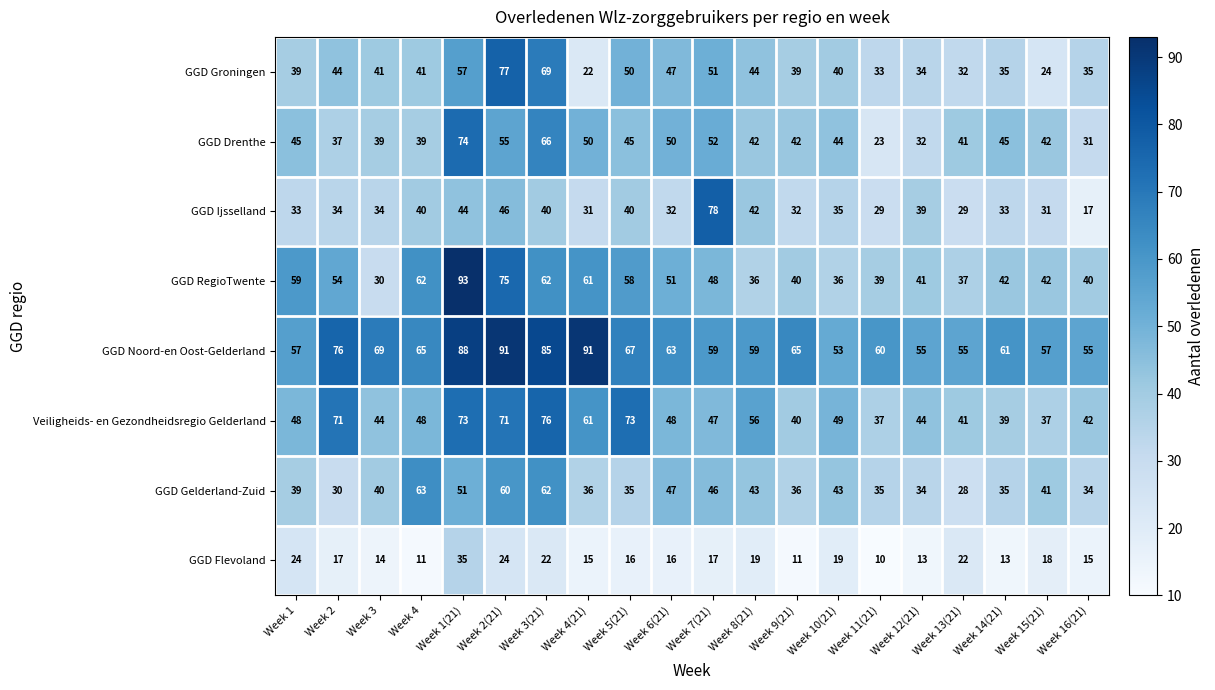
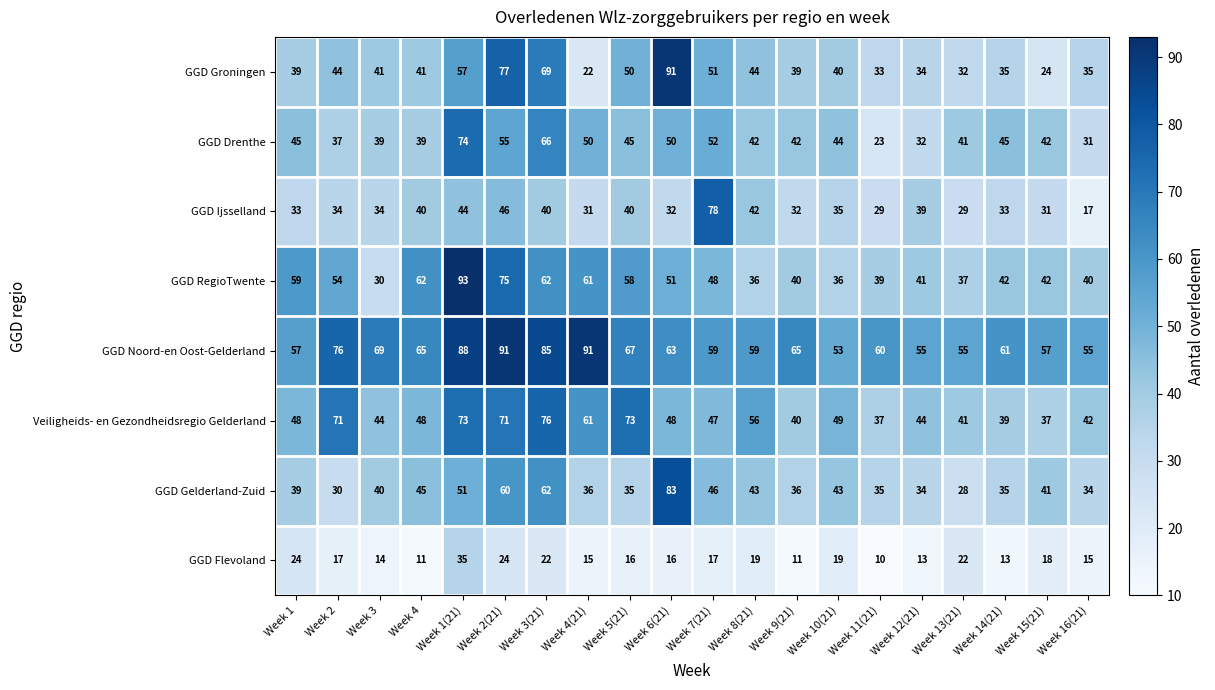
  {
    "GGD Groningen": {
      "Week 1": 39,
      "Week 2": 44,
      "Week 3": 41,
      "Week 4": 41,
      "Week 1(21)": 57,
      "Week 2(21)": 77,
      "Week 3(21)": 69,
      "Week 4(21)": 22,
      "Week 5(21)": 50,
-     "Week 6(21)": 47,
+     "Week 6(21)": 91,
      "Week 7(21)": 51,
      "Week 8(21)": 44,
      "Week 9(21)": 39,
      "Week 10(21)": 40,
      "Week 11(21)": 33,
      "Week 12(21)": 34,
      "Week 13(21)": 32,
      "Week 14(21)": 35,
      "Week 15(21)": 24,
      "Week 16(21)": 35
    },
    "GGD Drenthe": {
      "Week 1": 45,
      "Week 2": 37,
      "Week 3": 39,
      "Week 4": 39,
      "Week 1(21)": 74,
      "Week 2(21)": 55,
      "Week 3(21)": 66,
      "Week 4(21)": 50,
      "Week 5(21)": 45,
      "Week 6(21)": 50,
      "Week 7(21)": 52,
      "Week 8(21)": 42,
      "Week 9(21)": 42,
      "Week 10(21)": 44,
      "Week 11(21)": 23,
      "Week 12(21)": 32,
      "Week 13(21)": 41,
      "Week 14(21)": 45,
      "Week 15(21)": 42,
      "Week 16(21)": 31
    },
    "GGD Ijsselland": {
      "Week 1": 33,
      "Week 2": 34,
      "Week 3": 34,
      "Week 4": 40,
      "Week 1(21)": 44,
      "Week 2(21)": 46,
      "Week 3(21)": 40,
      "Week 4(21)": 31,
      "Week 5(21)": 40,
      "Week 6(21)": 32,
      "Week 7(21)": 78,
      "Week 8(21)": 42,
      "Week 9(21)": 32,
      "Week 10(21)": 35,
      "Week 11(21)": 29,
      "Week 12(21)": 39,
      "Week 13(21)": 29,
      "Week 14(21)": 33,
      "Week 15(21)": 31,
      "Week 16(21)": 17
    },
    "GGD RegioTwente": {
      "Week 1": 59,
      "Week 2": 54,
      "Week 3": 30,
      "Week 4": 62,
      "Week 1(21)": 93,
      "Week 2(21)": 75,
      "Week 3(21)": 62,
      "Week 4(21)": 61,
      "Week 5(21)": 58,
      "Week 6(21)": 51,
      "Week 7(21)": 48,
      "Week 8(21)": 36,
      "Week 9(21)": 40,
      "Week 10(21)": 36,
      "Week 11(21)": 39,
      "Week 12(21)": 41,
      "Week 13(21)": 37,
      "Week 14(21)": 42,
      "Week 15(21)": 42,
      "Week 16(21)": 40
    },
    "GGD Noord-en Oost-Gelderland": {
      "Week 1": 57,
      "Week 2": 76,
      "Week 3": 69,
      "Week 4": 65,
      "Week 1(21)": 88,
      "Week 2(21)": 91,
      "Week 3(21)": 85,
      "Week 4(21)": 91,
      "Week 5(21)": 67,
      "Week 6(21)": 63,
      "Week 7(21)": 59,
      "Week 8(21)": 59,
      "Week 9(21)": 65,
      "Week 10(21)": 53,
      "Week 11(21)": 60,
      "Week 12(21)": 55,
      "Week 13(21)": 55,
      "Week 14(21)": 61,
      "Week 15(21)": 57,
      "Week 16(21)": 55
    },
    "Veiligheids- en Gezondheidsregio Gelderland": {
      "Week 1": 48,
      "Week 2": 71,
      "Week 3": 44,
      "Week 4": 48,
      "Week 1(21)": 73,
      "Week 2(21)": 71,
      "Week 3(21)": 76,
      "Week 4(21)": 61,
      "Week 5(21)": 73,
      "Week 6(21)": 48,
      "Week 7(21)": 47,
      "Week 8(21)": 56,
      "Week 9(21)": 40,
      "Week 10(21)": 49,
      "Week 11(21)": 37,
      "Week 12(21)": 44,
      "Week 13(21)": 41,
      "Week 14(21)": 39,
      "Week 15(21)": 37,
      "Week 16(21)": 42
    },
    "GGD Gelderland-Zuid": {
      "Week 1": 39,
      "Week 2": 30,
      "Week 3": 40,
-     "Week 4": 63,
+     "Week 4": 45,
      "Week 1(21)": 51,
      "Week 2(21)": 60,
      "Week 3(21)": 62,
      "Week 4(21)": 36,
      "Week 5(21)": 35,
-     "Week 6(21)": 47,
+     "Week 6(21)": 83,
      "Week 7(21)": 46,
      "Week 8(21)": 43,
      "Week 9(21)": 36,
      "Week 10(21)": 43,
      "Week 11(21)": 35,
      "Week 12(21)": 34,
      "Week 13(21)": 28,
      "Week 14(21)": 35,
      "Week 15(21)": 41,
      "Week 16(21)": 34
    },
    "GGD Flevoland": {
      "Week 1": 24,
      "Week 2": 17,
      "Week 3": 14,
      "Week 4": 11,
      "Week 1(21)": 35,
      "Week 2(21)": 24,
      "Week 3(21)": 22,
      "Week 4(21)": 15,
      "Week 5(21)": 16,
      "Week 6(21)": 16,
      "Week 7(21)": 17,
      "Week 8(21)": 19,
      "Week 9(21)": 11,
      "Week 10(21)": 19,
      "Week 11(21)": 10,
      "Week 12(21)": 13,
      "Week 13(21)": 22,
      "Week 14(21)": 13,
      "Week 15(21)": 18,
      "Week 16(21)": 15
    }
  }
